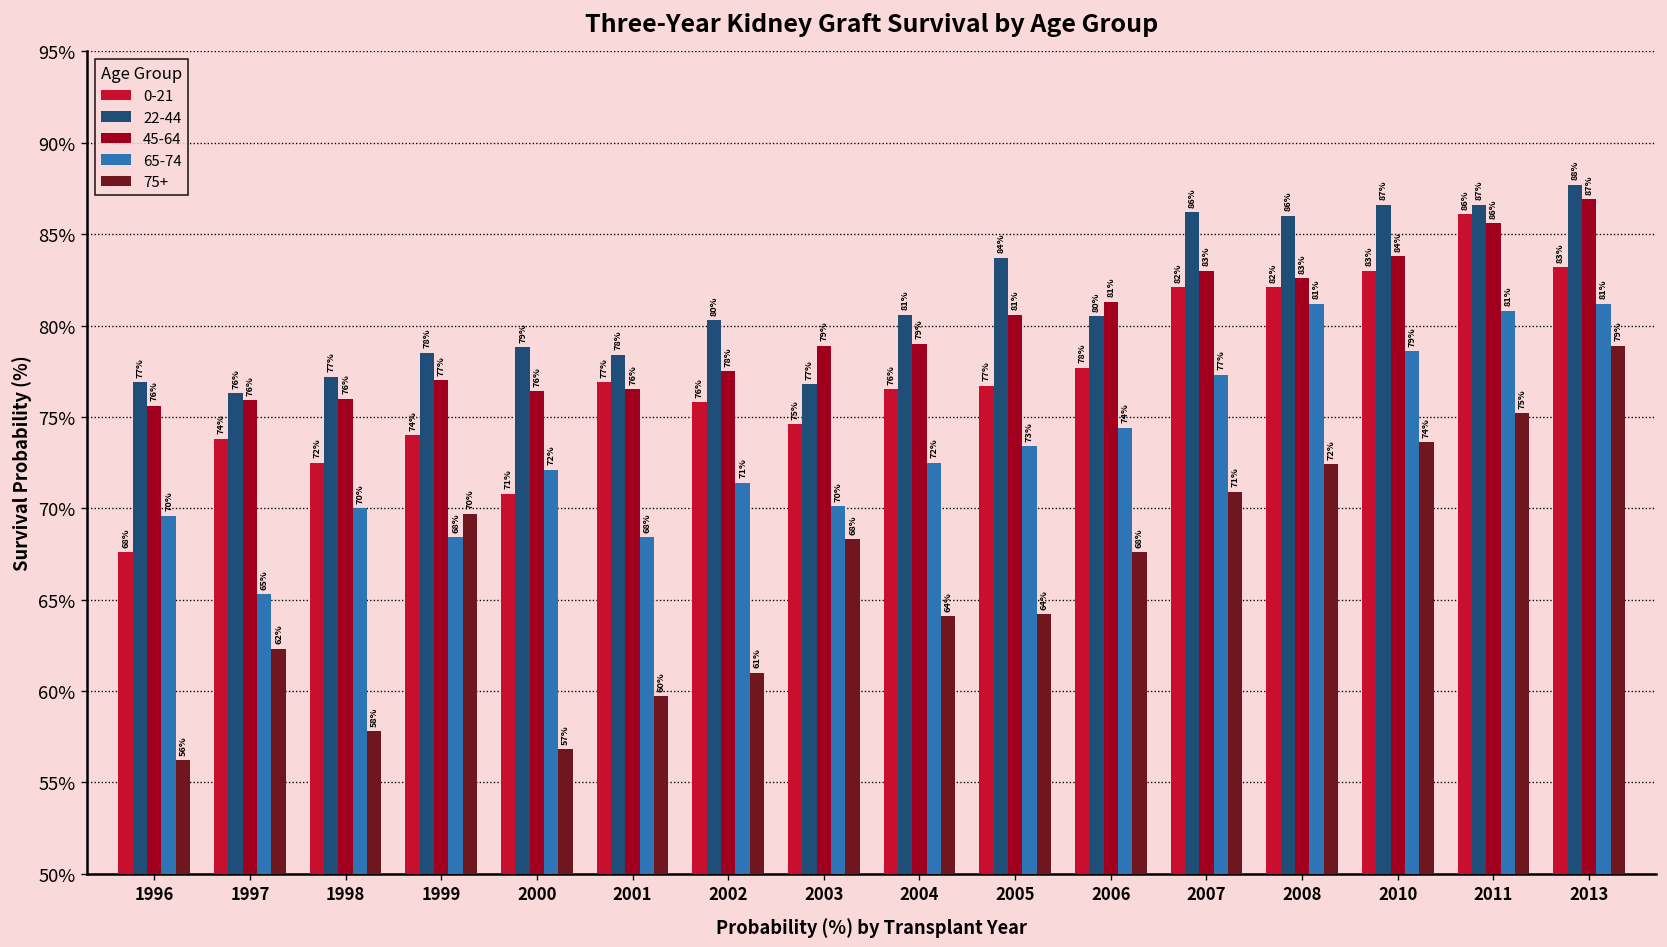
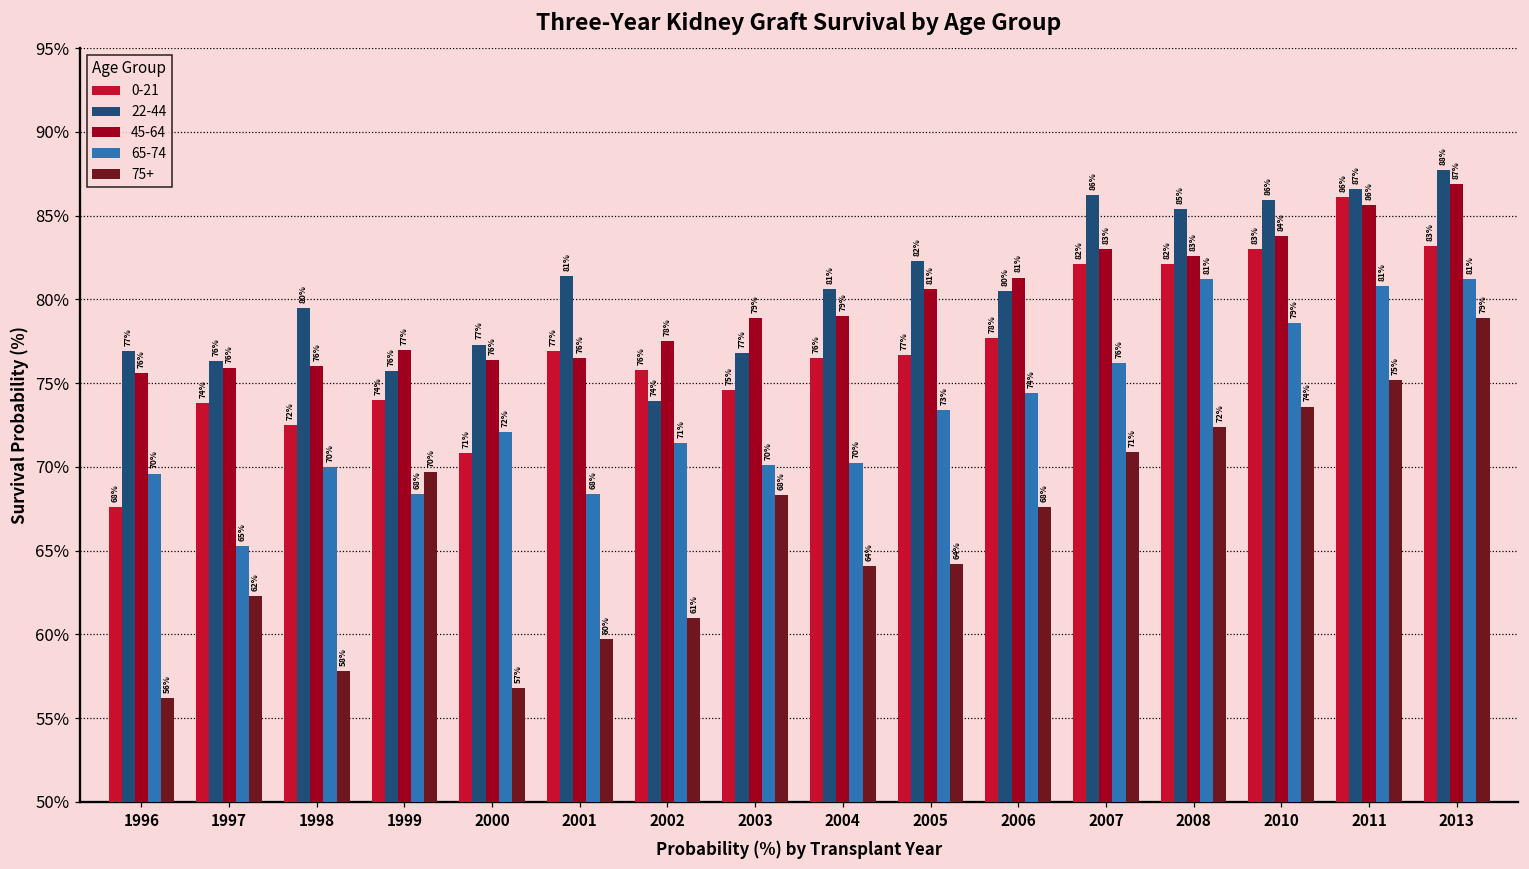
  {
    "22-44": {
      "1996": "77%",
      "1997": "76%",
-     "1998": "77%",
-     "1999": "78%",
-     "2000": "79%",
-     "2001": "78%",
-     "2002": "80%",
+     "1998": "80%",
+     "1999": "76%",
+     "2000": "77%",
+     "2001": "81%",
+     "2002": "74%",
      "2003": "77%",
      "2004": "81%",
-     "2005": "84%",
+     "2005": "82%",
      "2006": "80%",
      "2007": "86%",
-     "2008": "86%",
-     "2010": "87%",
+     "2008": "85%",
+     "2010": "86%",
      "2011": "87%",
      "2013": "88%"
    },
    "65-74": {
      "1996": "70%",
      "1997": "65%",
      "1998": "70%",
      "1999": "68%",
      "2000": "72%",
      "2001": "68%",
      "2002": "71%",
      "2003": "70%",
-     "2004": "72%",
+     "2004": "70%",
      "2005": "73%",
      "2006": "74%",
-     "2007": "77%",
+     "2007": "76%",
      "2008": "81%",
      "2010": "79%",
      "2011": "81%",
      "2013": "81%"
    }
  }
